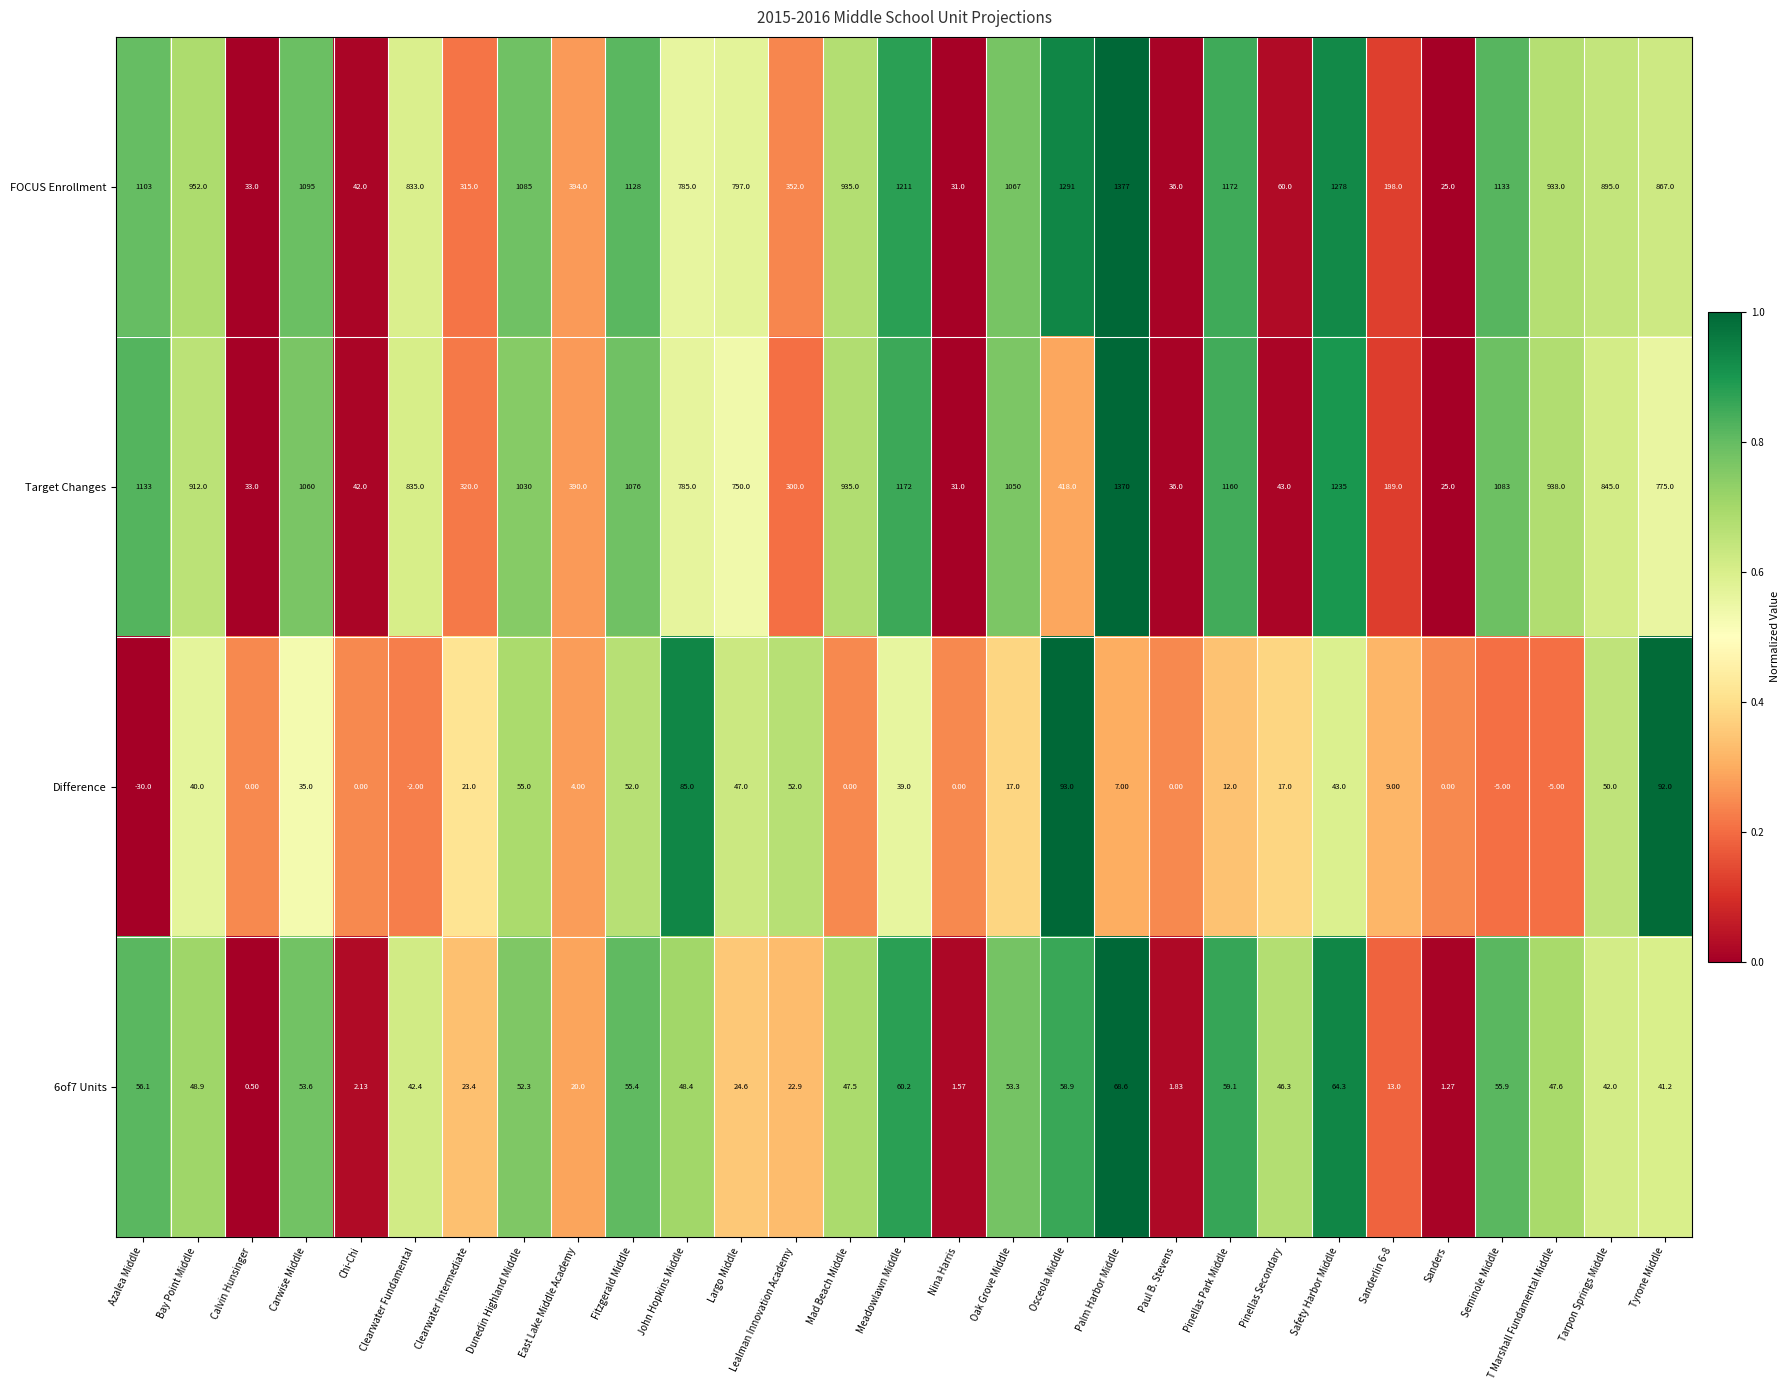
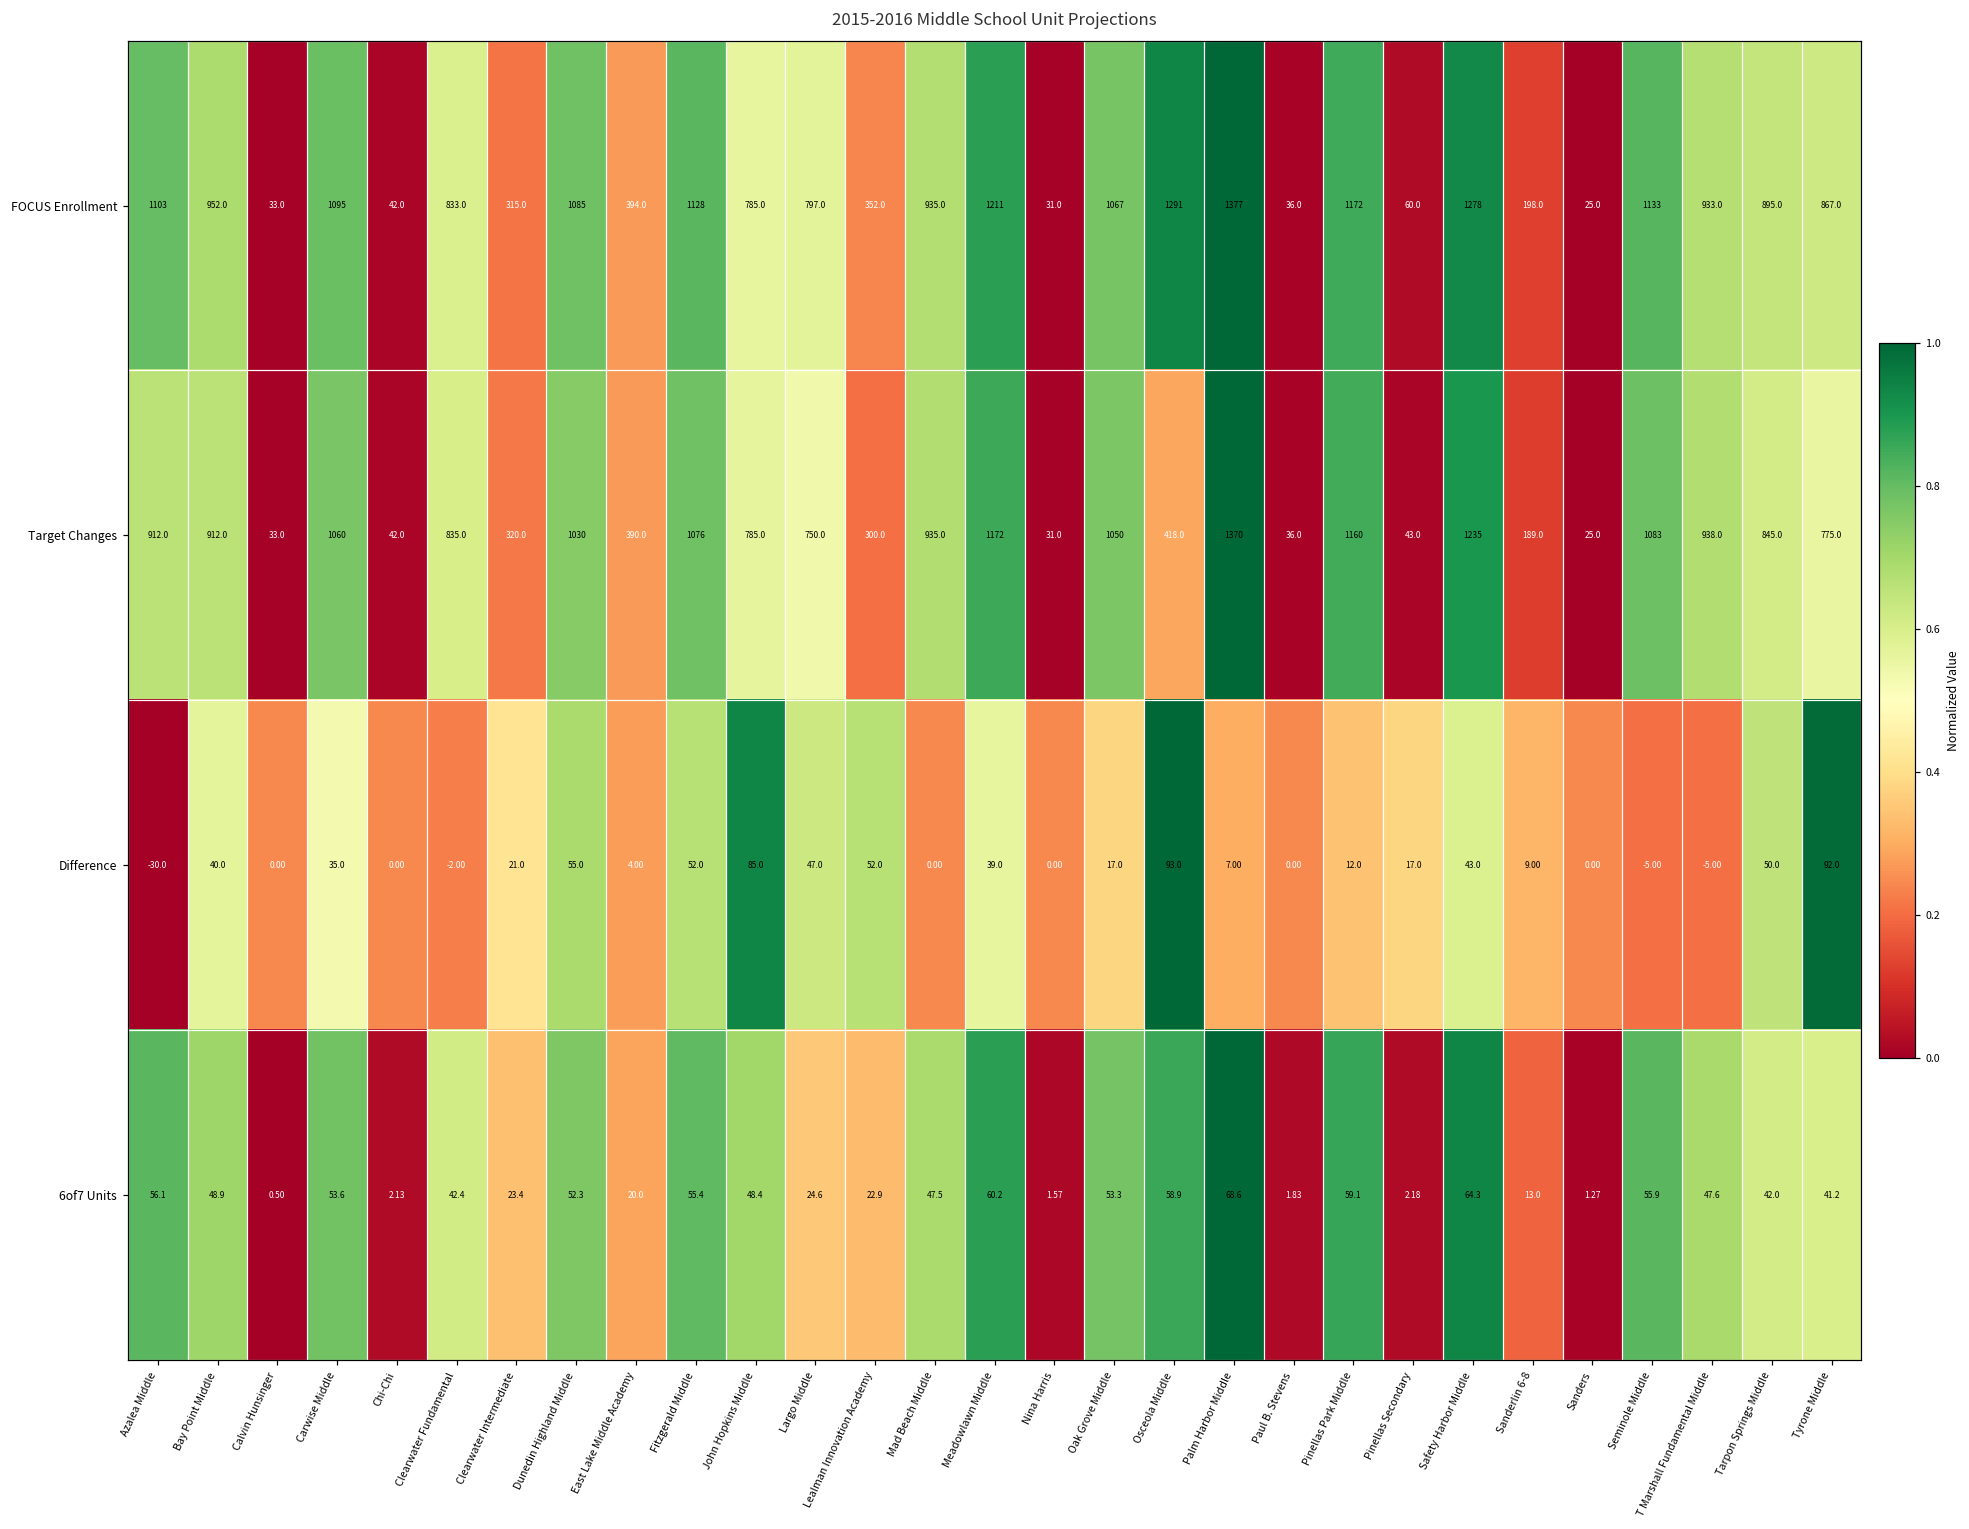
  {
    "FOCUS Enrollment": {
      "Azalea Middle": 1103,
      "Bay Point Middle": 952.0,
      "Calvin Hunsinger": 33.0,
      "Carwise Middle": 1095,
      "Chi-Chi": 42.0,
      "Clearwater Fundamental": 833.0,
      "Clearwater Intermediate": 315.0,
      "Dunedin Highland Middle": 1085,
      "East Lake Middle Academy": 394.0,
      "Fitzgerald Middle": 1128,
      "John Hopkins Middle": 785.0,
      "Largo Middle": 797.0,
      "Lealman Innovation Academy": 352.0,
      "Mad Beach Middle": 935.0,
      "Meadowlawn Middle": 1211,
      "Nina Harris": 31.0,
      "Oak Grove Middle": 1067,
      "Osceola Middle": 1291,
      "Palm Harbor Middle": 1377,
      "Paul B. Stevens": 36.0,
      "Pinellas Park Middle": 1172,
      "Pinellas Secondary": 60.0,
      "Safety Harbor Middle": 1278,
      "Sanderlin 6-8": 198.0,
      "Sanders": 25.0,
      "Seminole Middle": 1133,
      "T Marshall Fundamental Middle": 933.0,
      "Tarpon Springs Middle": 895.0,
      "Tyrone Middle": 867.0
    },
    "Target Changes": {
-     "Azalea Middle": 1133,
+     "Azalea Middle": 912.0,
      "Bay Point Middle": 912.0,
      "Calvin Hunsinger": 33.0,
      "Carwise Middle": 1060,
      "Chi-Chi": 42.0,
      "Clearwater Fundamental": 835.0,
      "Clearwater Intermediate": 320.0,
      "Dunedin Highland Middle": 1030,
      "East Lake Middle Academy": 390.0,
      "Fitzgerald Middle": 1076,
      "John Hopkins Middle": 785.0,
      "Largo Middle": 750.0,
      "Lealman Innovation Academy": 300.0,
      "Mad Beach Middle": 935.0,
      "Meadowlawn Middle": 1172,
      "Nina Harris": 31.0,
      "Oak Grove Middle": 1050,
      "Osceola Middle": 418.0,
      "Palm Harbor Middle": 1370,
      "Paul B. Stevens": 36.0,
      "Pinellas Park Middle": 1160,
      "Pinellas Secondary": 43.0,
      "Safety Harbor Middle": 1235,
      "Sanderlin 6-8": 189.0,
      "Sanders": 25.0,
      "Seminole Middle": 1083,
      "T Marshall Fundamental Middle": 938.0,
      "Tarpon Springs Middle": 845.0,
      "Tyrone Middle": 775.0
    },
    "Difference": {
      "Azalea Middle": -30.0,
      "Bay Point Middle": 40.0,
      "Calvin Hunsinger": 0.00,
      "Carwise Middle": 35.0,
      "Chi-Chi": 0.00,
      "Clearwater Fundamental": -2.00,
      "Clearwater Intermediate": 21.0,
      "Dunedin Highland Middle": 55.0,
      "East Lake Middle Academy": 4.00,
      "Fitzgerald Middle": 52.0,
      "John Hopkins Middle": 85.0,
      "Largo Middle": 47.0,
      "Lealman Innovation Academy": 52.0,
      "Mad Beach Middle": 0.00,
      "Meadowlawn Middle": 39.0,
      "Nina Harris": 0.00,
      "Oak Grove Middle": 17.0,
      "Osceola Middle": 93.0,
      "Palm Harbor Middle": 7.00,
      "Paul B. Stevens": 0.00,
      "Pinellas Park Middle": 12.0,
      "Pinellas Secondary": 17.0,
      "Safety Harbor Middle": 43.0,
      "Sanderlin 6-8": 9.00,
      "Sanders": 0.00,
      "Seminole Middle": -5.00,
      "T Marshall Fundamental Middle": -5.00,
      "Tarpon Springs Middle": 50.0,
      "Tyrone Middle": 92.0
    },
    "6of7 Units": {
      "Azalea Middle": 56.1,
      "Bay Point Middle": 48.9,
      "Calvin Hunsinger": 0.50,
      "Carwise Middle": 53.6,
      "Chi-Chi": 2.13,
      "Clearwater Fundamental": 42.4,
      "Clearwater Intermediate": 23.4,
      "Dunedin Highland Middle": 52.3,
      "East Lake Middle Academy": 20.0,
      "Fitzgerald Middle": 55.4,
      "John Hopkins Middle": 48.4,
      "Largo Middle": 24.6,
      "Lealman Innovation Academy": 22.9,
      "Mad Beach Middle": 47.5,
      "Meadowlawn Middle": 60.2,
      "Nina Harris": 1.57,
      "Oak Grove Middle": 53.3,
      "Osceola Middle": 58.9,
      "Palm Harbor Middle": 68.6,
      "Paul B. Stevens": 1.83,
      "Pinellas Park Middle": 59.1,
-     "Pinellas Secondary": 46.3,
+     "Pinellas Secondary": 2.18,
      "Safety Harbor Middle": 64.3,
      "Sanderlin 6-8": 13.0,
      "Sanders": 1.27,
      "Seminole Middle": 55.9,
      "T Marshall Fundamental Middle": 47.6,
      "Tarpon Springs Middle": 42.0,
      "Tyrone Middle": 41.2
    }
  }
